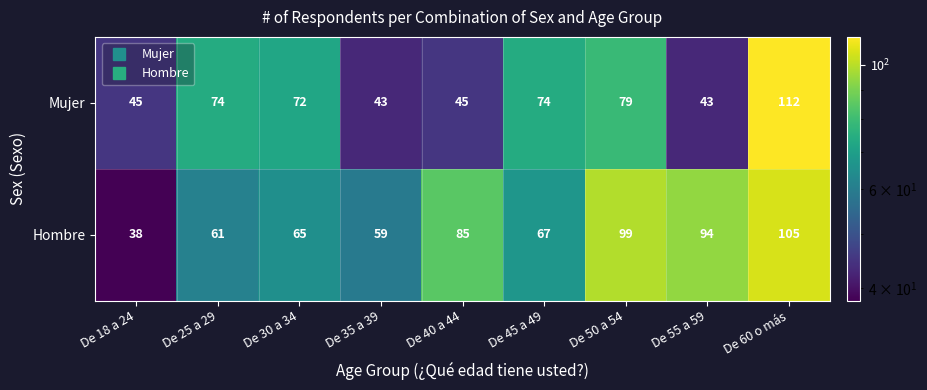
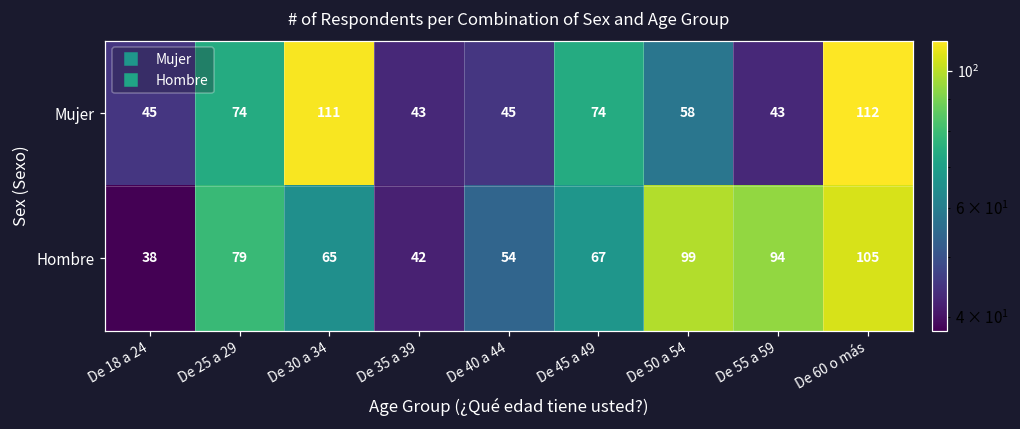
  {
    "Mujer": {
      "De 18 a 24": 45,
      "De 25 a 29": 74,
-     "De 30 a 34": 72,
+     "De 30 a 34": 111,
      "De 35 a 39": 43,
      "De 40 a 44": 45,
      "De 45 a 49": 74,
-     "De 50 a 54": 79,
+     "De 50 a 54": 58,
      "De 55 a 59": 43,
      "De 60 o más": 112
    },
    "Hombre": {
      "De 18 a 24": 38,
-     "De 25 a 29": 61,
+     "De 25 a 29": 79,
      "De 30 a 34": 65,
-     "De 35 a 39": 59,
-     "De 40 a 44": 85,
+     "De 35 a 39": 42,
+     "De 40 a 44": 54,
      "De 45 a 49": 67,
      "De 50 a 54": 99,
      "De 55 a 59": 94,
      "De 60 o más": 105
    }
  }
